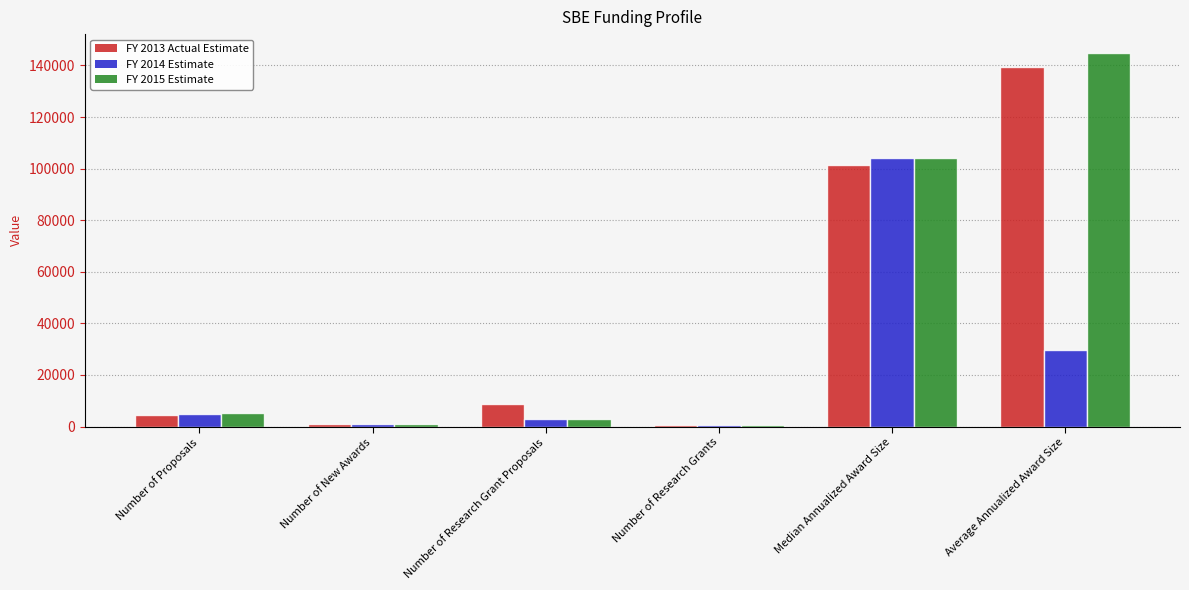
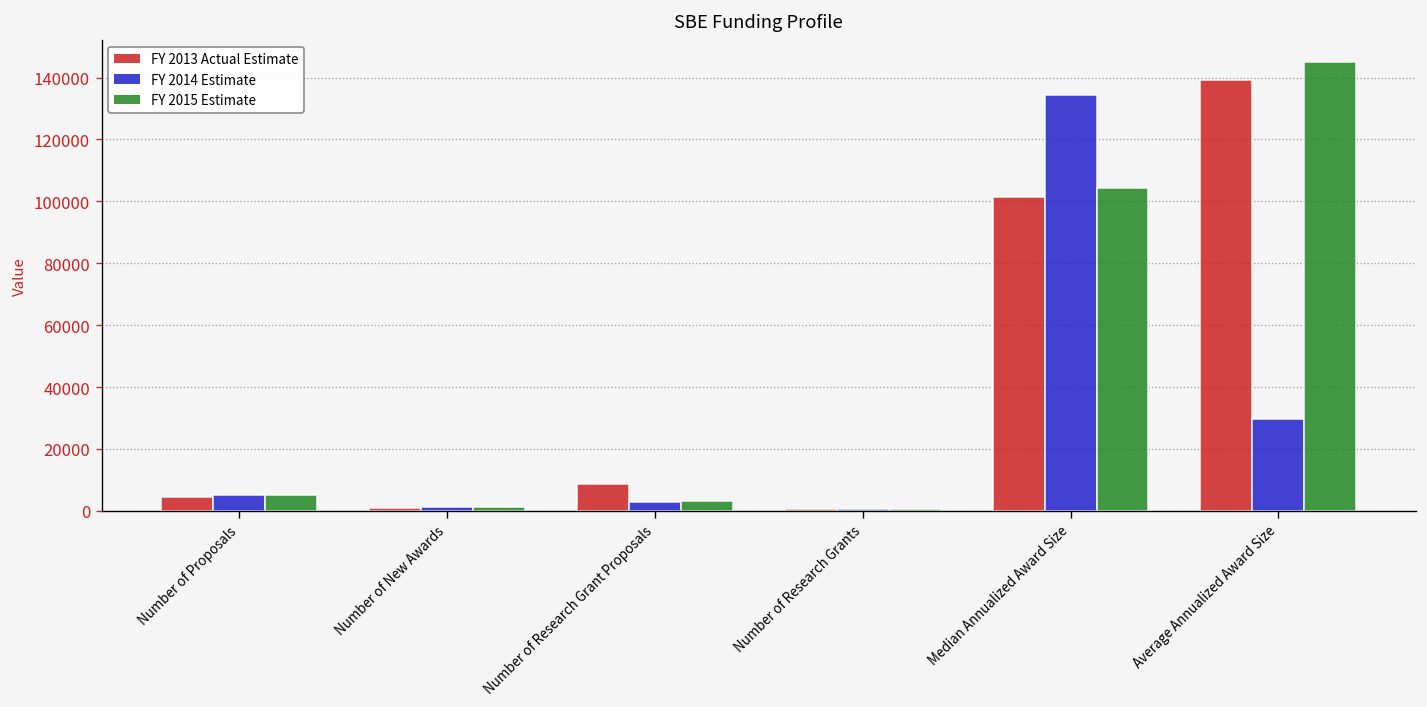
  {
    "FY 2013 Actual Estimate": {
      "Number of Proposals": 4000,
      "Number of Research Grant Proposals": 9000,
      "Median Annualized Award Size": 101000,
      "Average Annualized Award Size": 139000
    },
    "FY 2014 Estimate": {
      "Number of Proposals": 5000,
      "Number of New Awards": 1000,
      "Number of Research Grant Proposals": 3000,
-     "Median Annualized Award Size": 104000,
+     "Median Annualized Award Size": 134000,
      "Average Annualized Award Size": 30000
    },
    "FY 2015 Estimate": {
      "Number of Proposals": 5000,
      "Number of New Awards": 1000,
      "Number of Research Grant Proposals": 3000,
      "Median Annualized Award Size": 104000,
      "Average Annualized Award Size": 145000
    }
  }
